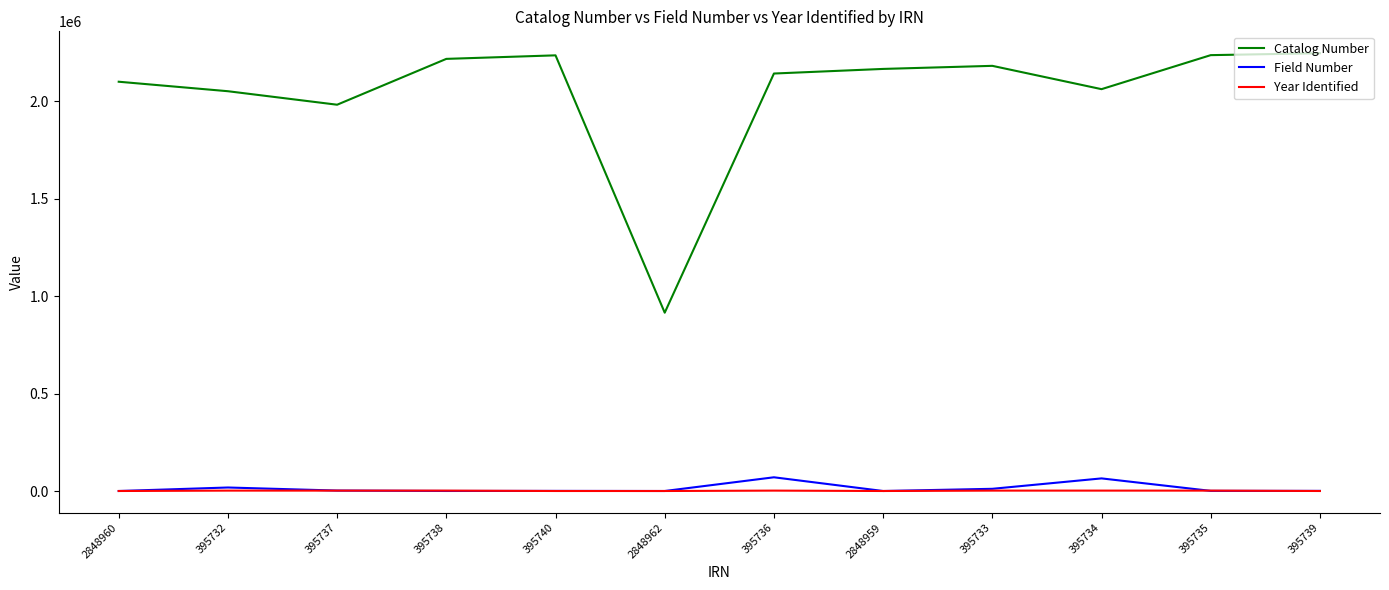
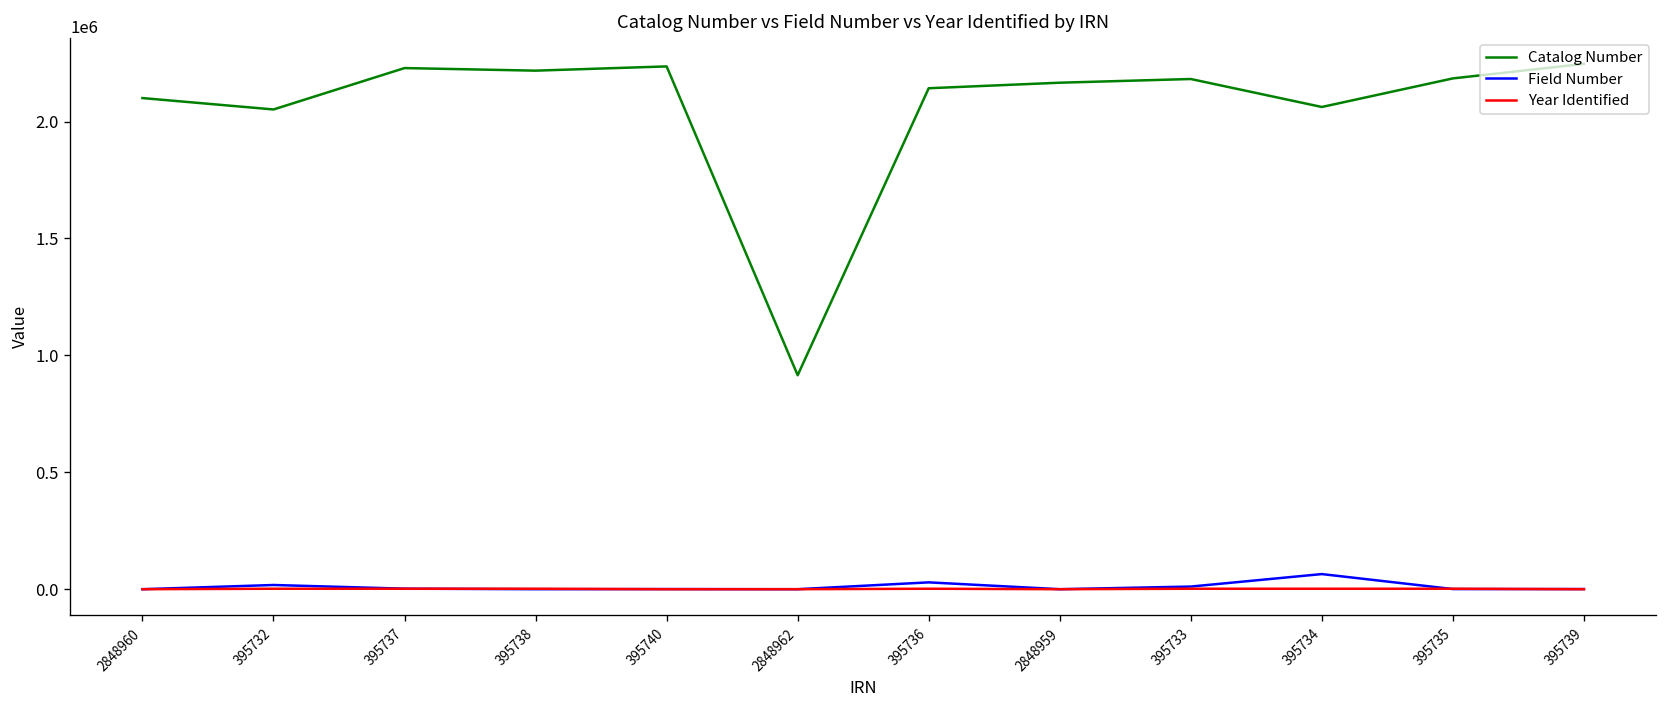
  {
    "Catalog Number": {
      "2848960": 2100000,
      "395732": 2050000,
-     "395737": 1980000,
+     "395737": 2230000,
      "395738": 2220000,
      "395740": 2240000,
      "2848962": 920000,
      "395736": 2140000,
      "2848959": 2170000,
      "395733": 2180000,
      "395734": 2060000,
-     "395735": 2240000
+     "395735": 2180000
    },
    "Field Number": {
      "395732": 20000,
-     "395736": 70000,
+     "395736": 30000,
      "395734": 60000
    },
    "Year Identified": {
      "395732": 0,
      "395736": 0,
      "395734": 0
    }
  }
